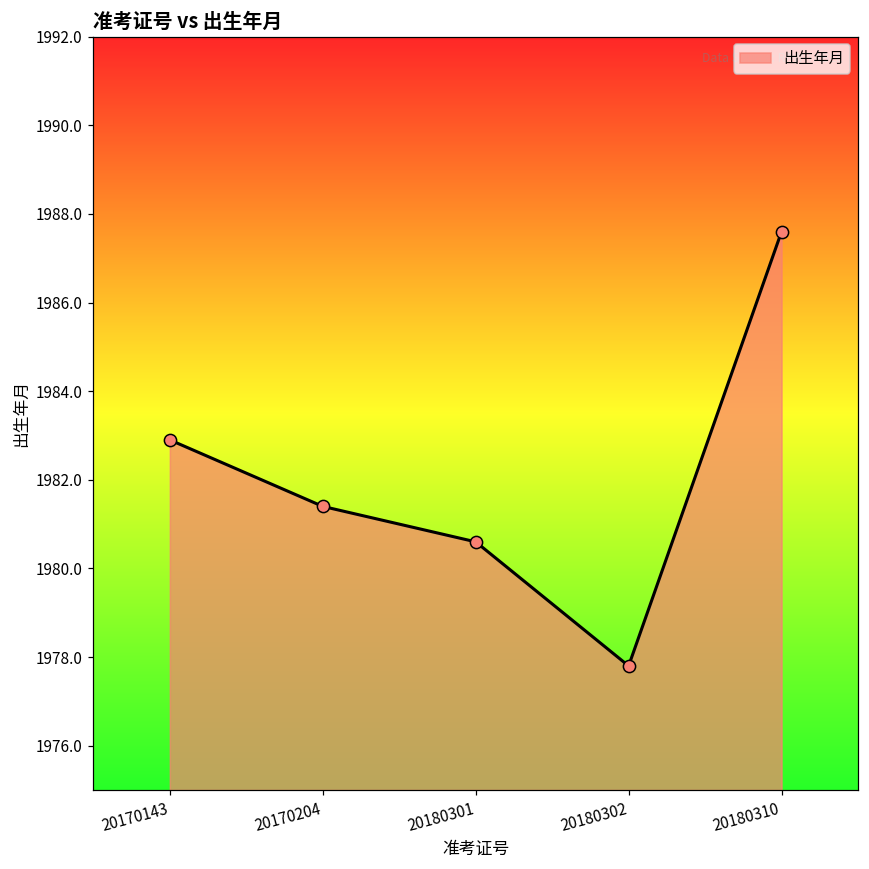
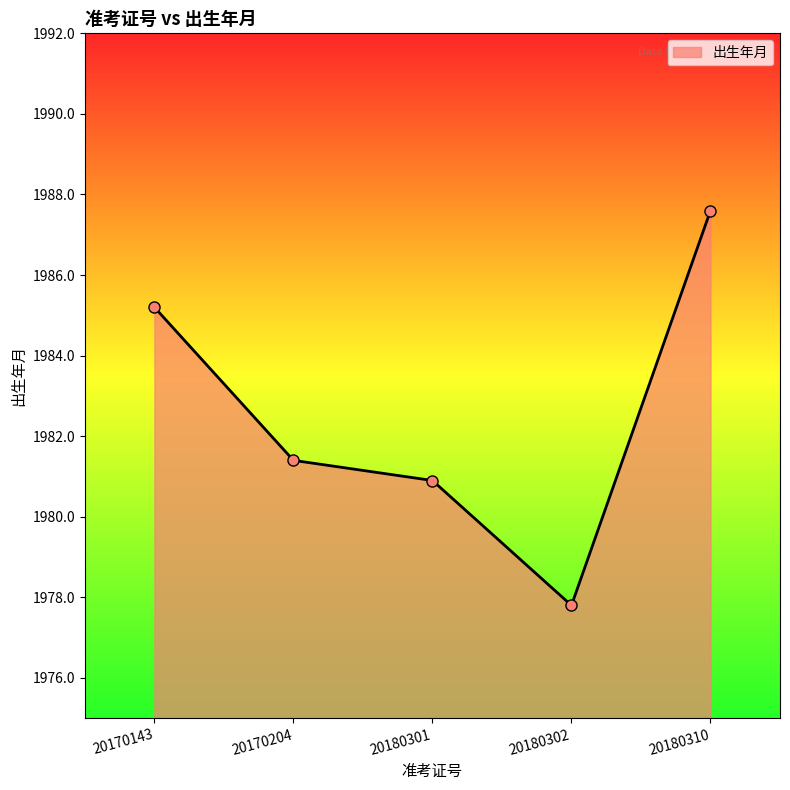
  {
-   "20170143": 1982.9,
+   "20170143": 1985.2,
    "20170204": 1981.4,
-   "20180301": 1980.6,
+   "20180301": 1980.9,
    "20180302": 1977.8,
    "20180310": 1987.6
  }
